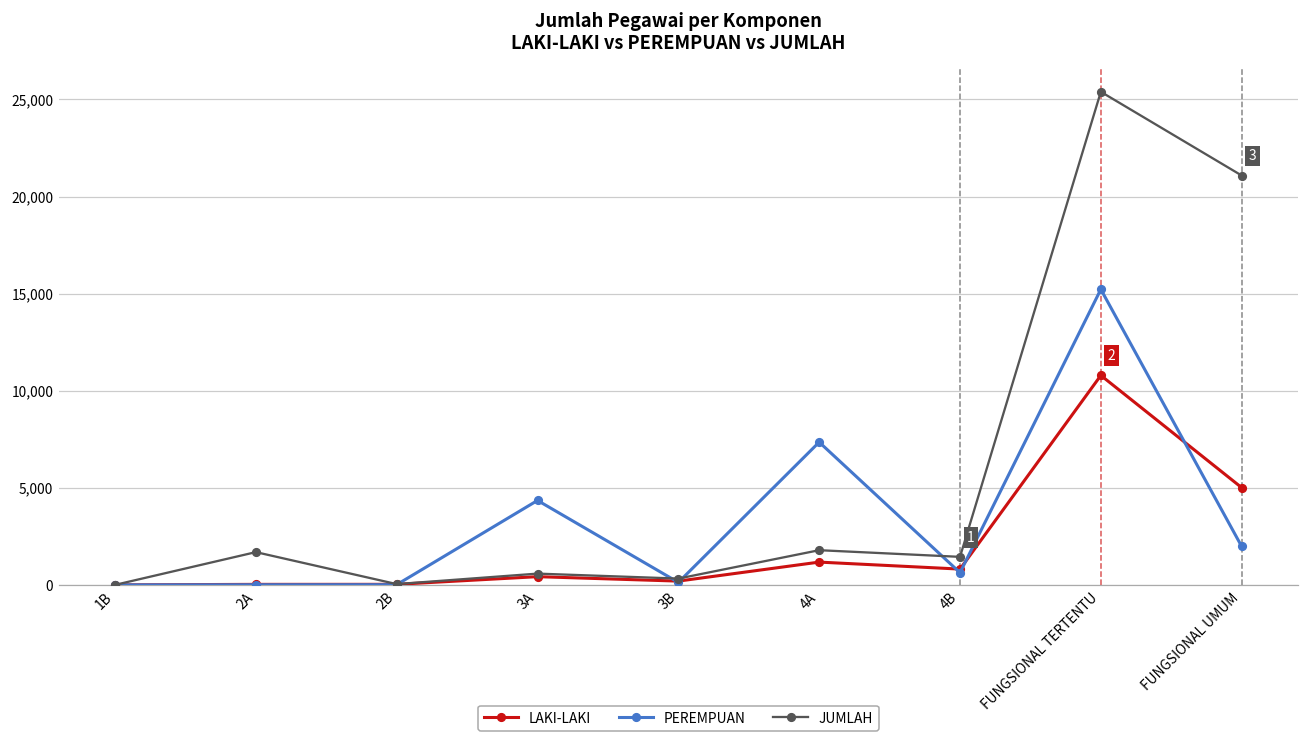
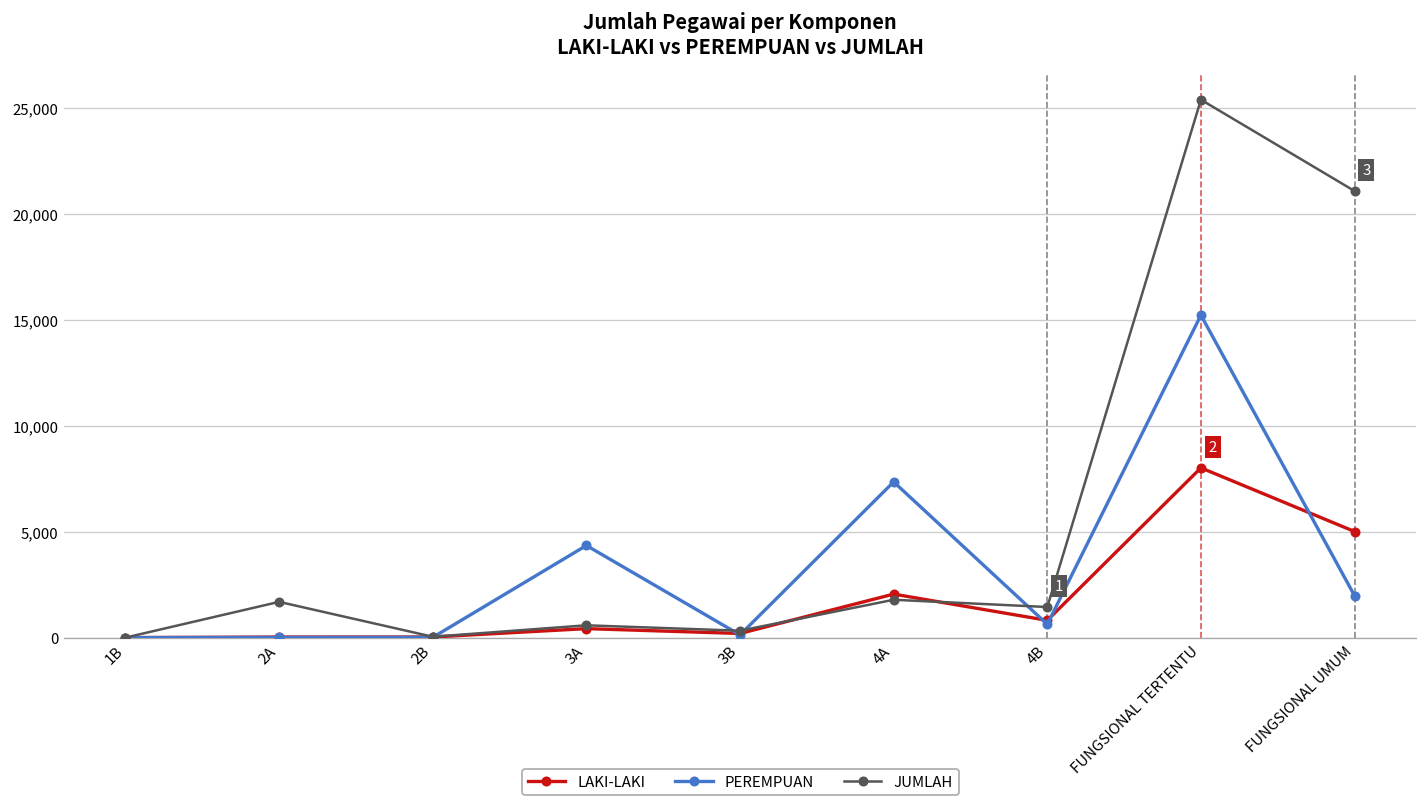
  {
    "LAKI-LAKI": {
      "3A": "400",
-     "4A": "1,200",
+     "4A": "2,100",
      "4B": "800",
-     "FUNGSIONAL TERTENTU": "10,800",
+     "FUNGSIONAL TERTENTU": "8,000",
      "FUNGSIONAL UMUM": "5,000"
    },
    "PEREMPUAN": {
      "3A": "4,400",
      "4A": "7,400",
      "4B": "600",
      "FUNGSIONAL TERTENTU": "15,200",
      "FUNGSIONAL UMUM": "2,000"
    },
    "JUMLAH": {
      "2A": "1,700",
      "3A": "600",
      "4A": "1,800",
      "FUNGSIONAL TERTENTU": "25,400"
    }
  }
